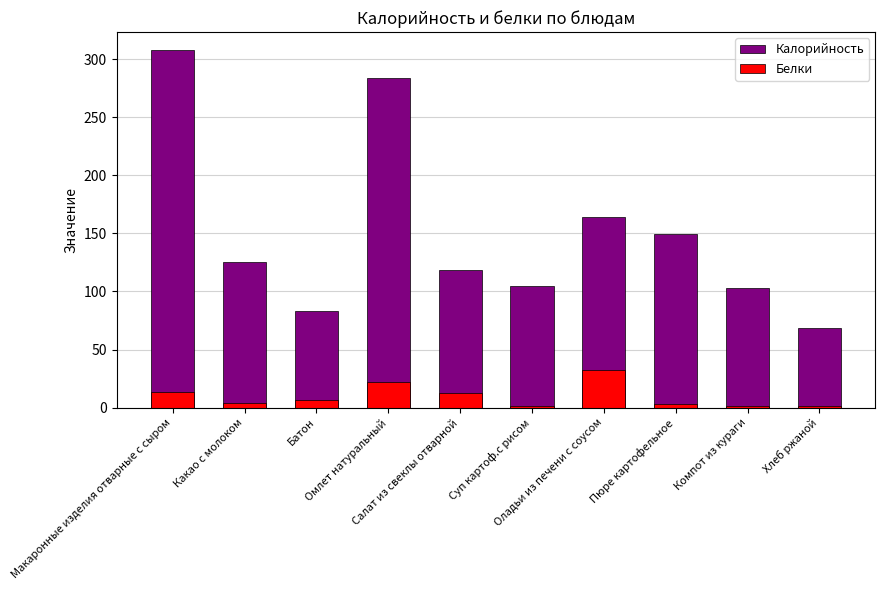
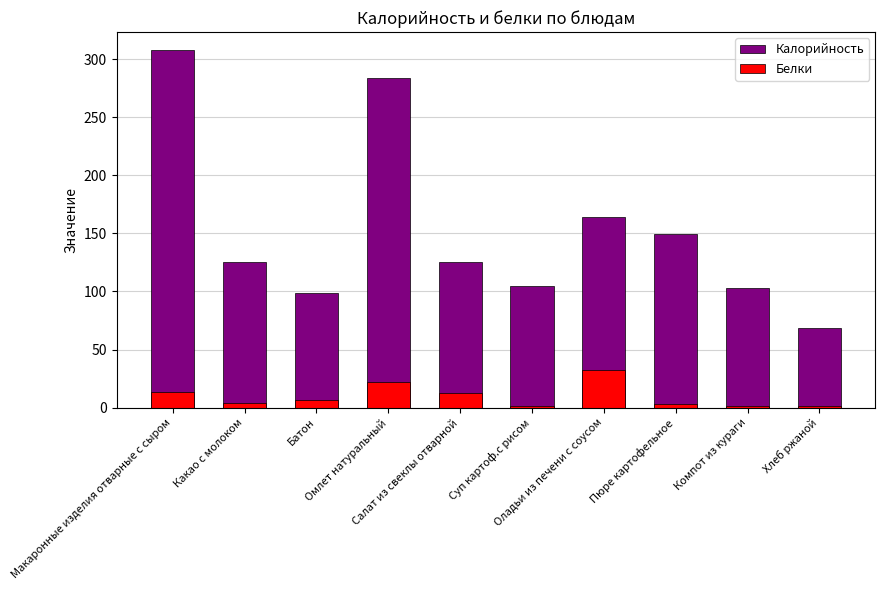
  {
    "Калорийность": {
      "Макаронные изделия отварные с сыром": 308,
      "Какао с молоком": 125,
-     "Батон": 83,
+     "Батон": 99,
      "Омлет натуральный": 284,
-     "Салат из свеклы отварной": 119,
+     "Салат из свеклы отварной": 126,
      "Суп картоф.с рисом": 105,
      "Оладьи из печени с соусом": 164,
      "Пюре картофельное": 150,
      "Компот из кураги": 103,
      "Хлеб ржаной": 69
    }
  }
